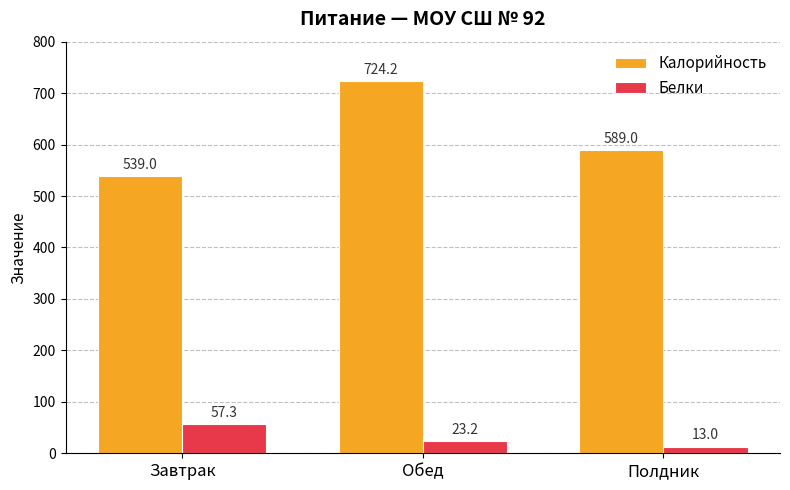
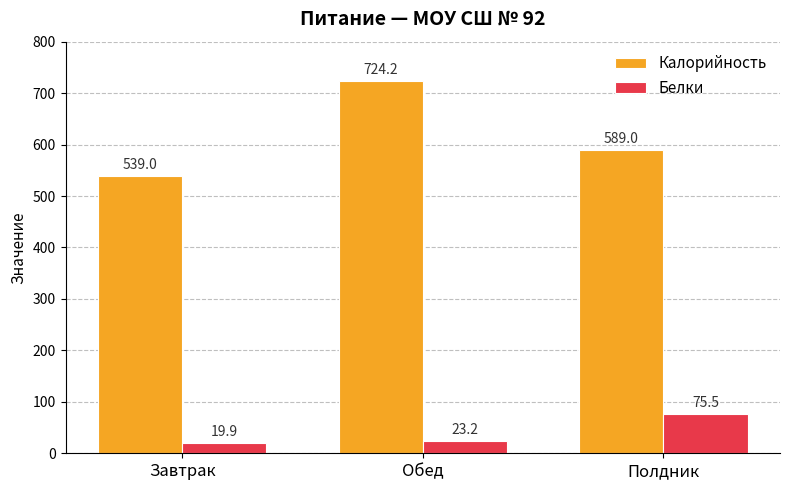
  {
    "Калорийность": {
      "Завтрак": 539.0,
      "Обед": 724.2,
      "Полдник": 589.0
    },
    "Белки": {
-     "Завтрак": 57.3,
+     "Завтрак": 19.9,
      "Обед": 23.2,
-     "Полдник": 13.0
+     "Полдник": 75.5
    }
  }
